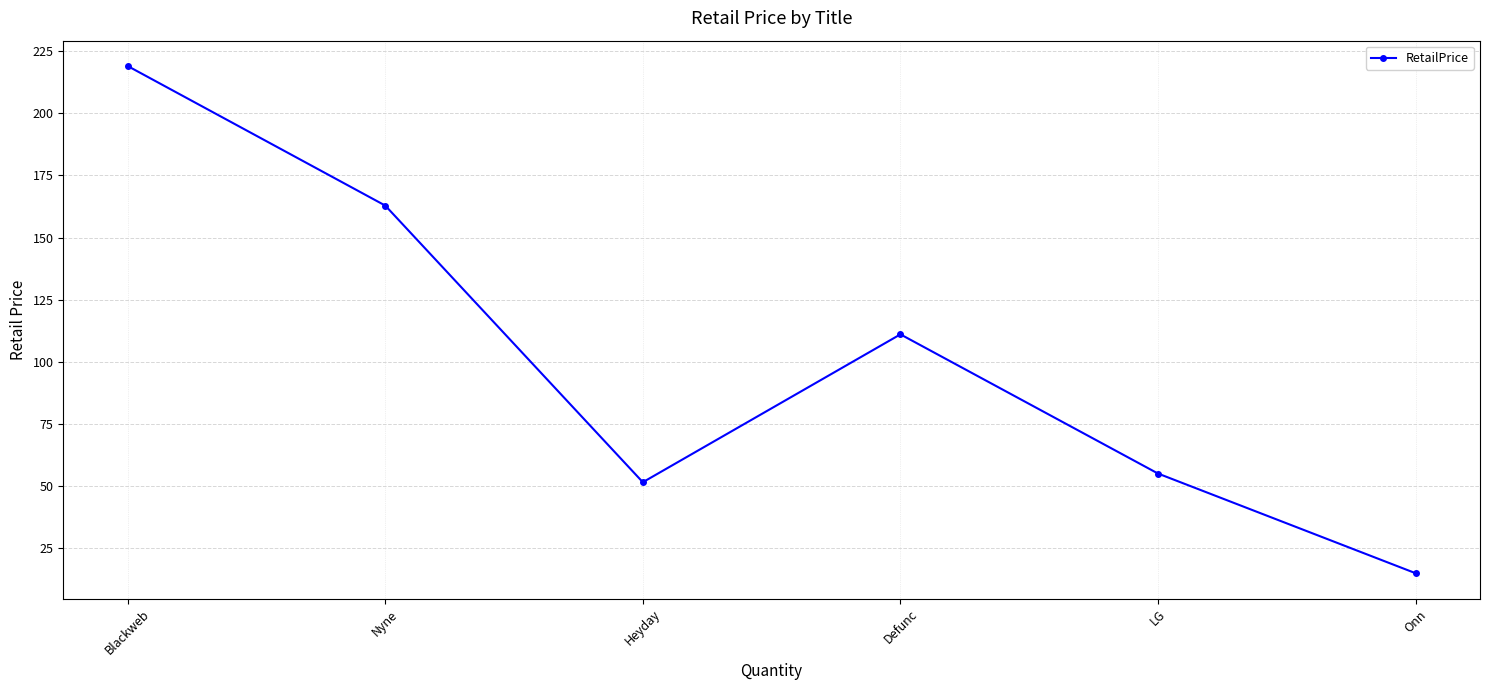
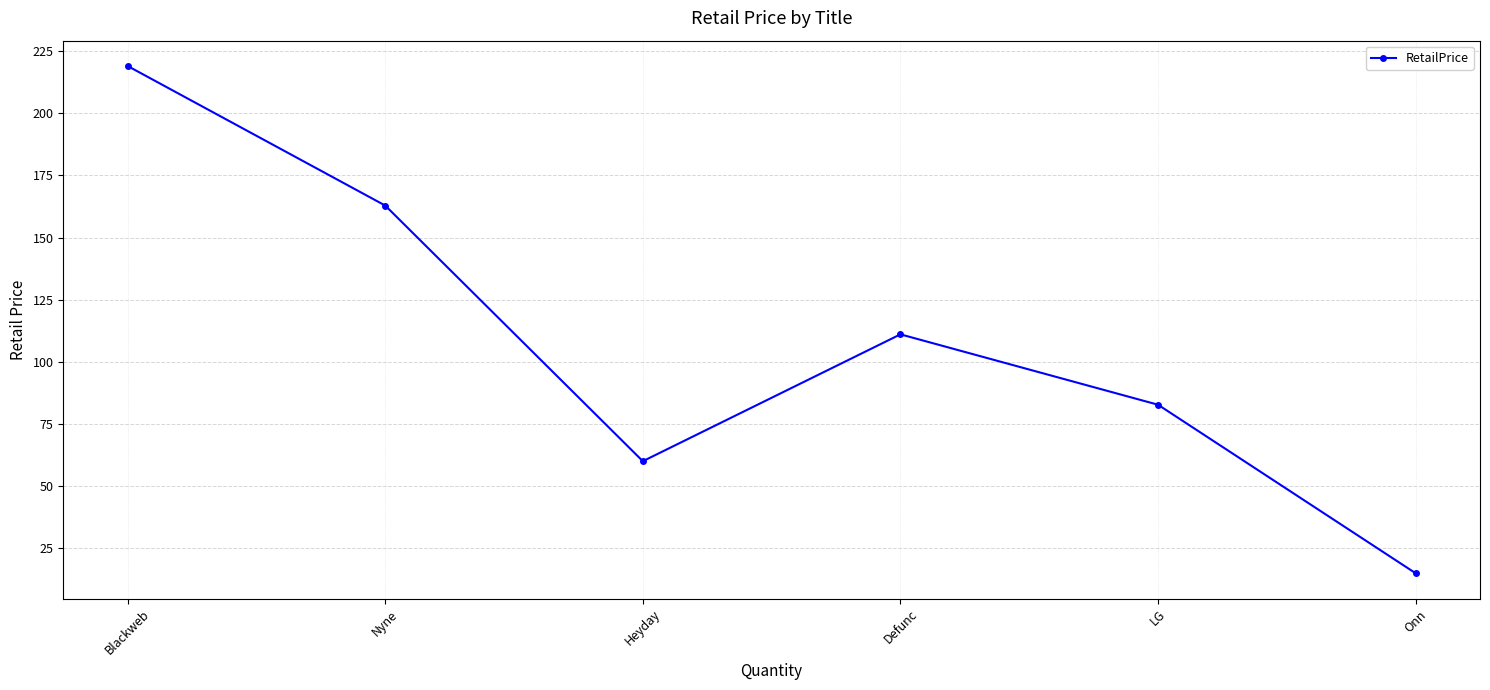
  {
    "Blackweb": 219,
    "Nyne": 163,
-   "Heyday": 52,
+   "Heyday": 60,
    "Defunc": 111,
-   "LG": 55,
+   "LG": 83,
    "Onn": 15
  }
